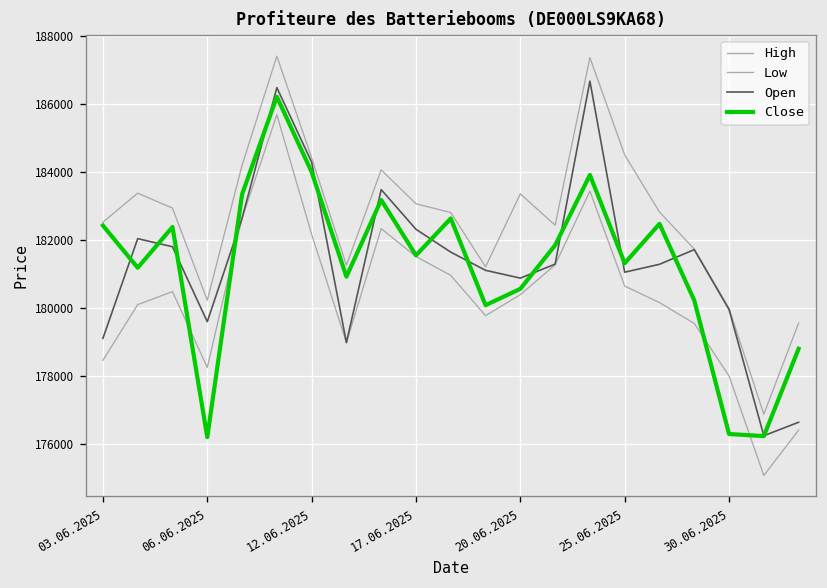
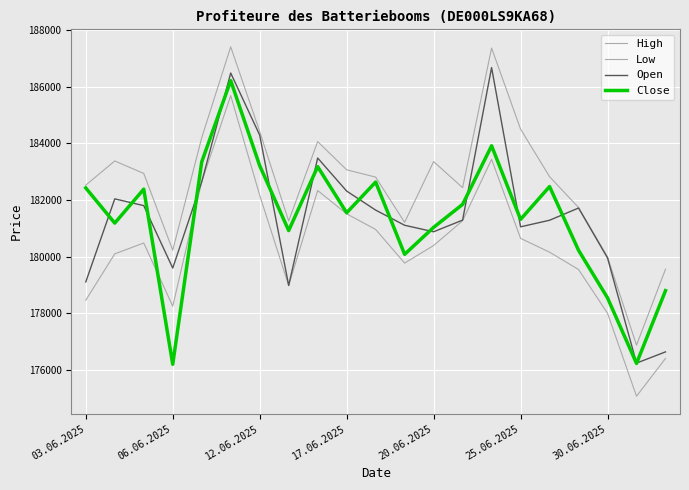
  {
    "Open": {
      "03.06.2025": 179100,
      "06.06.2025": 179600,
      "12.06.2025": 184300,
      "17.06.2025": 182300,
      "20.06.2025": 180900,
      "25.06.2025": 181100
    },
    "Close": {
      "03.06.2025": 182400,
      "06.06.2025": 176200,
-     "12.06.2025": 184000,
-     "20.06.2025": 180600,
+     "12.06.2025": 183200,
+     "20.06.2025": 181000,
      "25.06.2025": 181300,
-     "30.06.2025": 176300
+     "30.06.2025": 178500
    }
  }
